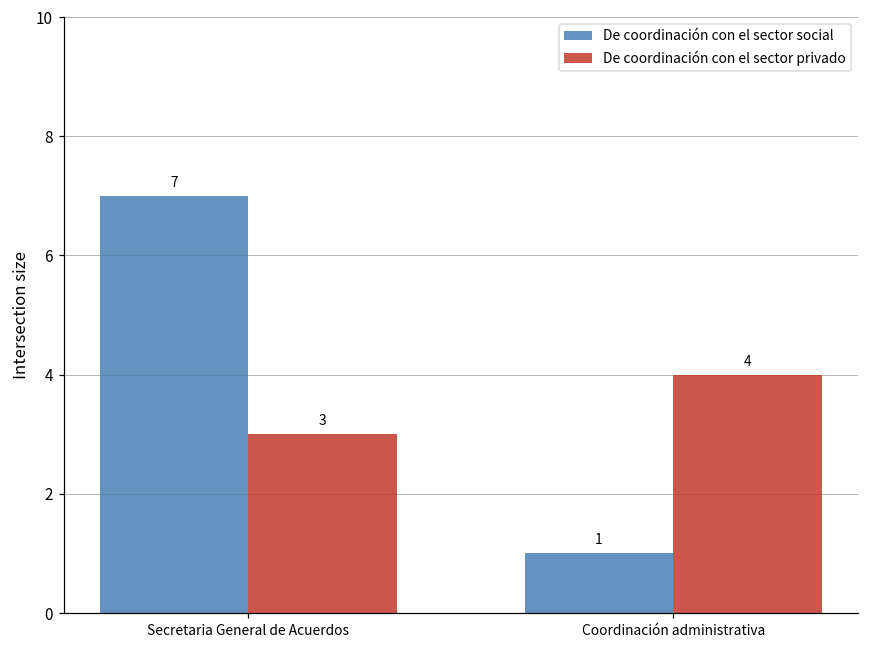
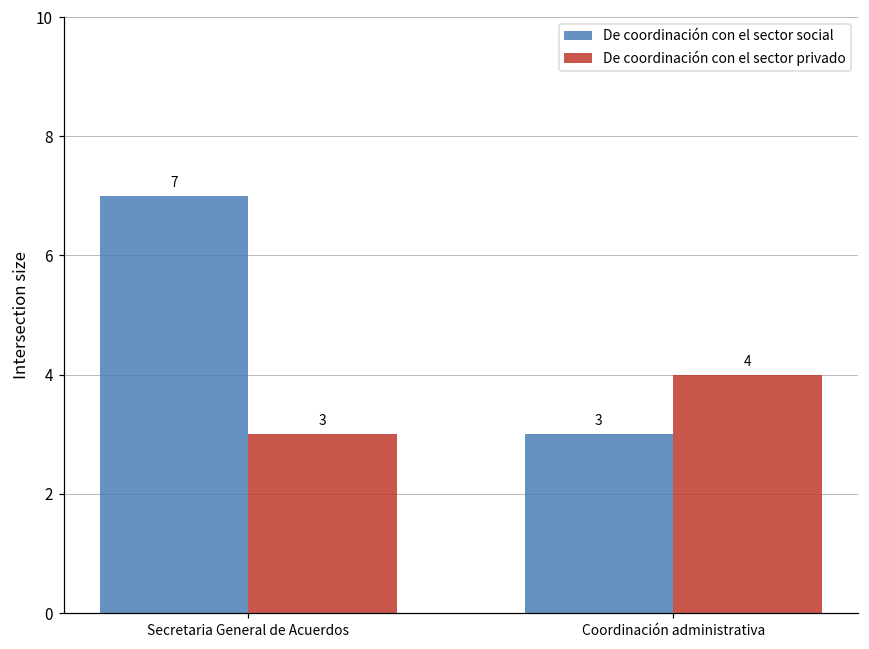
  {
    "De coordinación con el sector social": {
      "Secretaria General de Acuerdos": 7,
-     "Coordinación administrativa": 1
+     "Coordinación administrativa": 3
    },
    "De coordinación con el sector privado": {
      "Secretaria General de Acuerdos": 3,
      "Coordinación administrativa": 4
    }
  }
